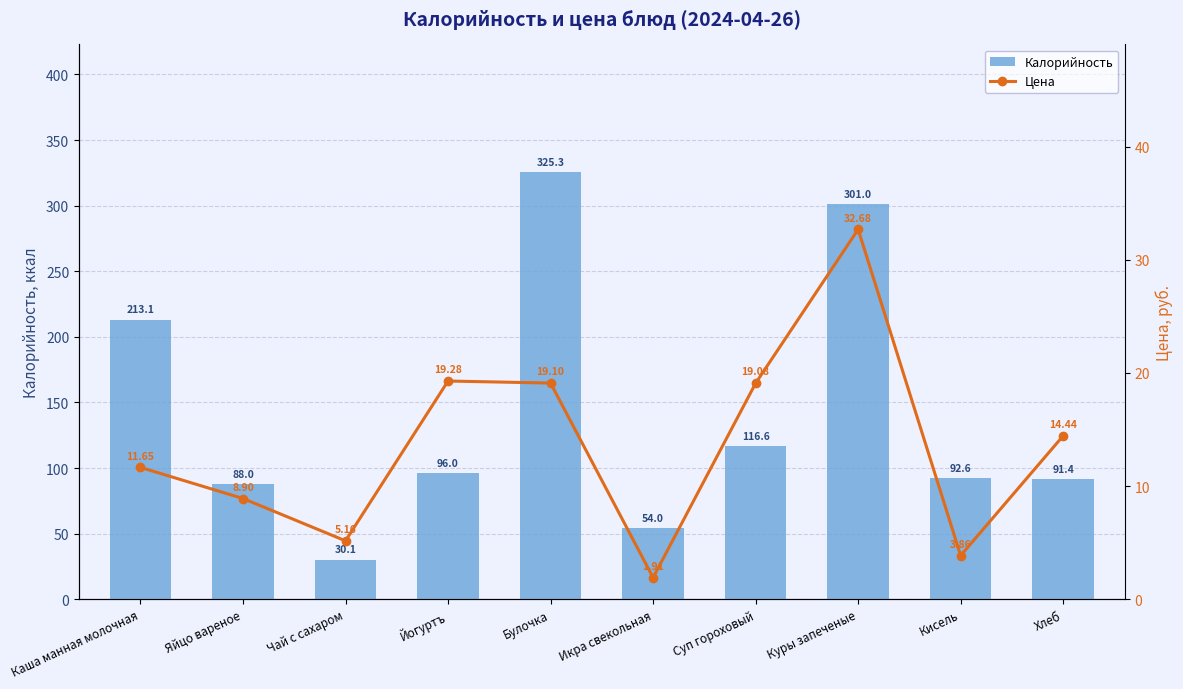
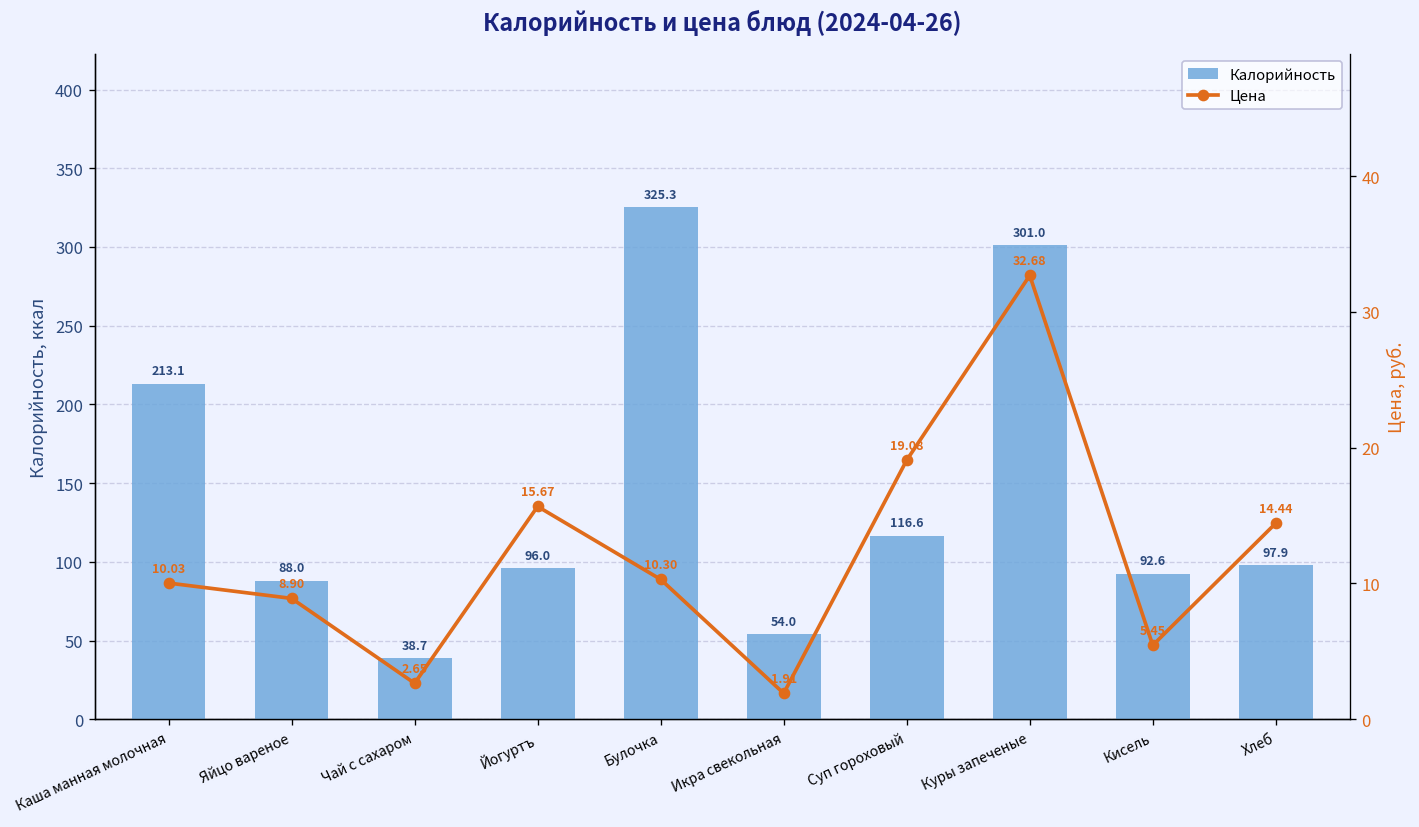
  {
    "Калорийность": {
      "Каша манная молочная": 213.1,
      "Яйцо вареное": 88.0,
-     "Чай с сахаром": 30.1,
+     "Чай с сахаром": 38.7,
      "Йогуртъ": 96.0,
      "Булочка": 325.3,
      "Икра свекольная": 54.0,
      "Суп гороховый": 116.6,
      "Куры запеченые": 301.0,
      "Кисель": 92.6,
-     "Хлеб": 91.4
+     "Хлеб": 97.9
    },
    "Цена": {
-     "Каша манная молочная": 11.65,
+     "Каша манная молочная": 10.03,
      "Яйцо вареное": 8.90,
-     "Чай с сахаром": 5.16,
-     "Йогуртъ": 19.28,
-     "Булочка": 19.10,
+     "Чай с сахаром": 2.65,
+     "Йогуртъ": 15.67,
+     "Булочка": 10.30,
      "Икра свекольная": 1.91,
      "Суп гороховый": 19.08,
      "Куры запеченые": 32.68,
-     "Кисель": 3.86,
+     "Кисель": 5.45,
      "Хлеб": 14.44
    }
  }
